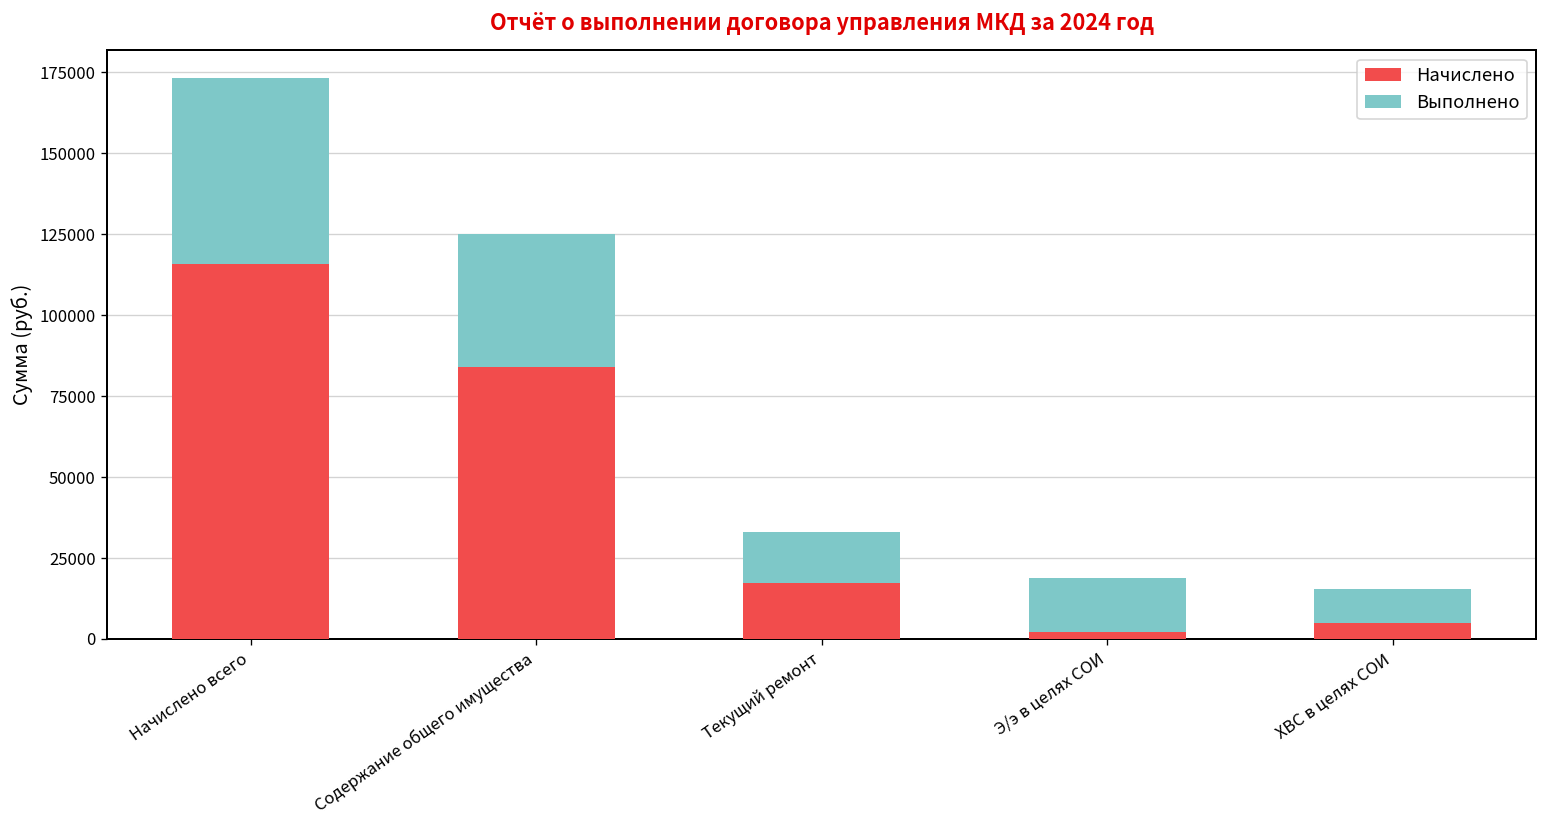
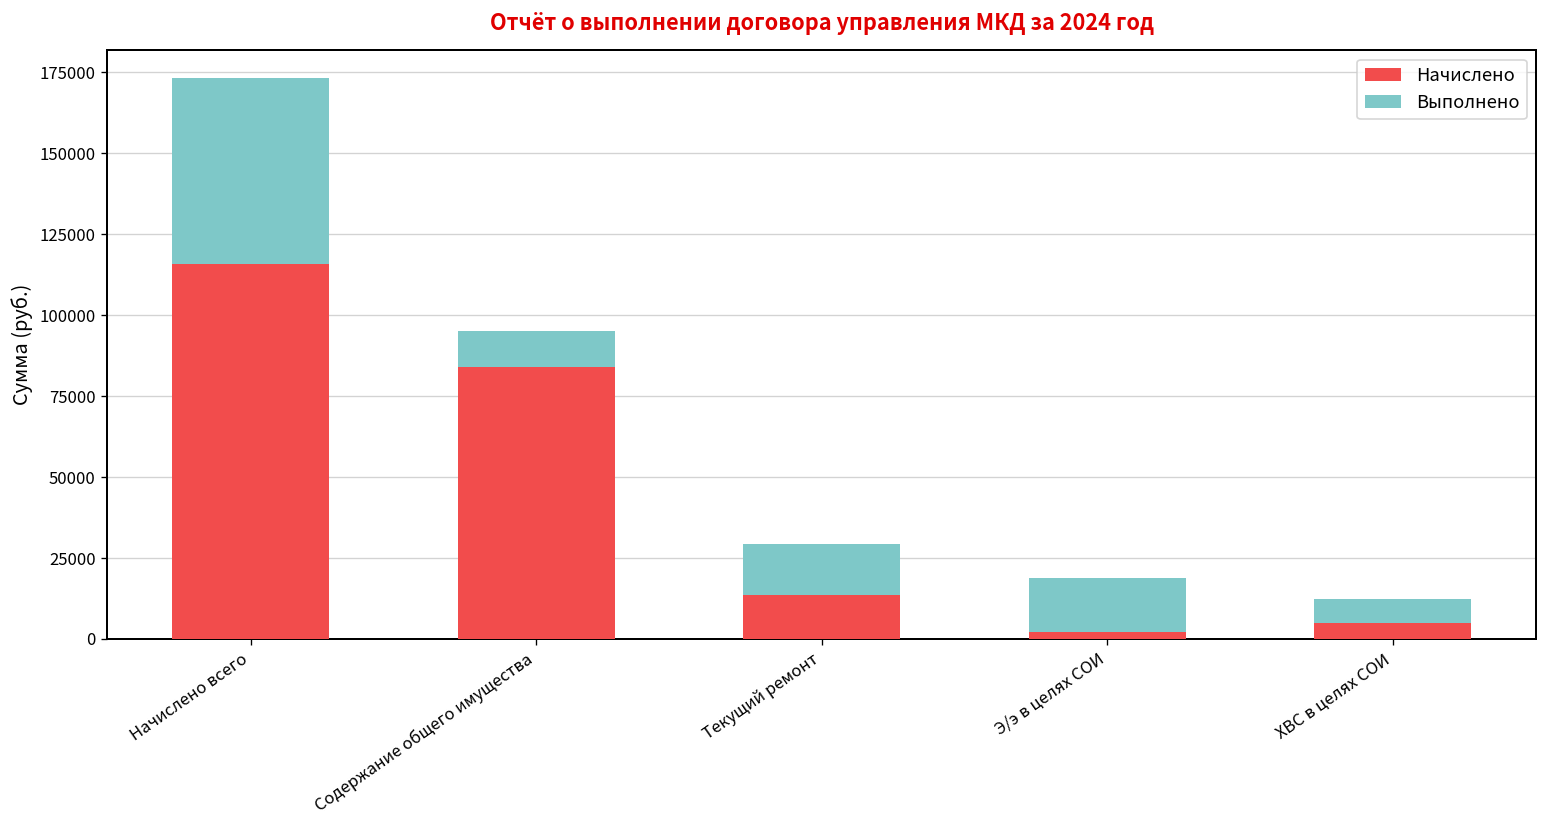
  {
    "Начислено": {
      "Начислено всего": 116000,
      "Содержание общего имущества": 84000,
-     "Текущий ремонт": 17000,
+     "Текущий ремонт": 14000,
      "Э/э в целях СОИ": 2000,
      "ХВС в целях СОИ": 5000
    },
    "Выполнено": {
      "Начислено всего": 57000,
-     "Содержание общего имущества": 41000,
+     "Содержание общего имущества": 11000,
      "Текущий ремонт": 16000,
      "Э/э в целях СОИ": 17000,
-     "ХВС в целях СОИ": 10000
+     "ХВС в целях СОИ": 7000
    }
  }
